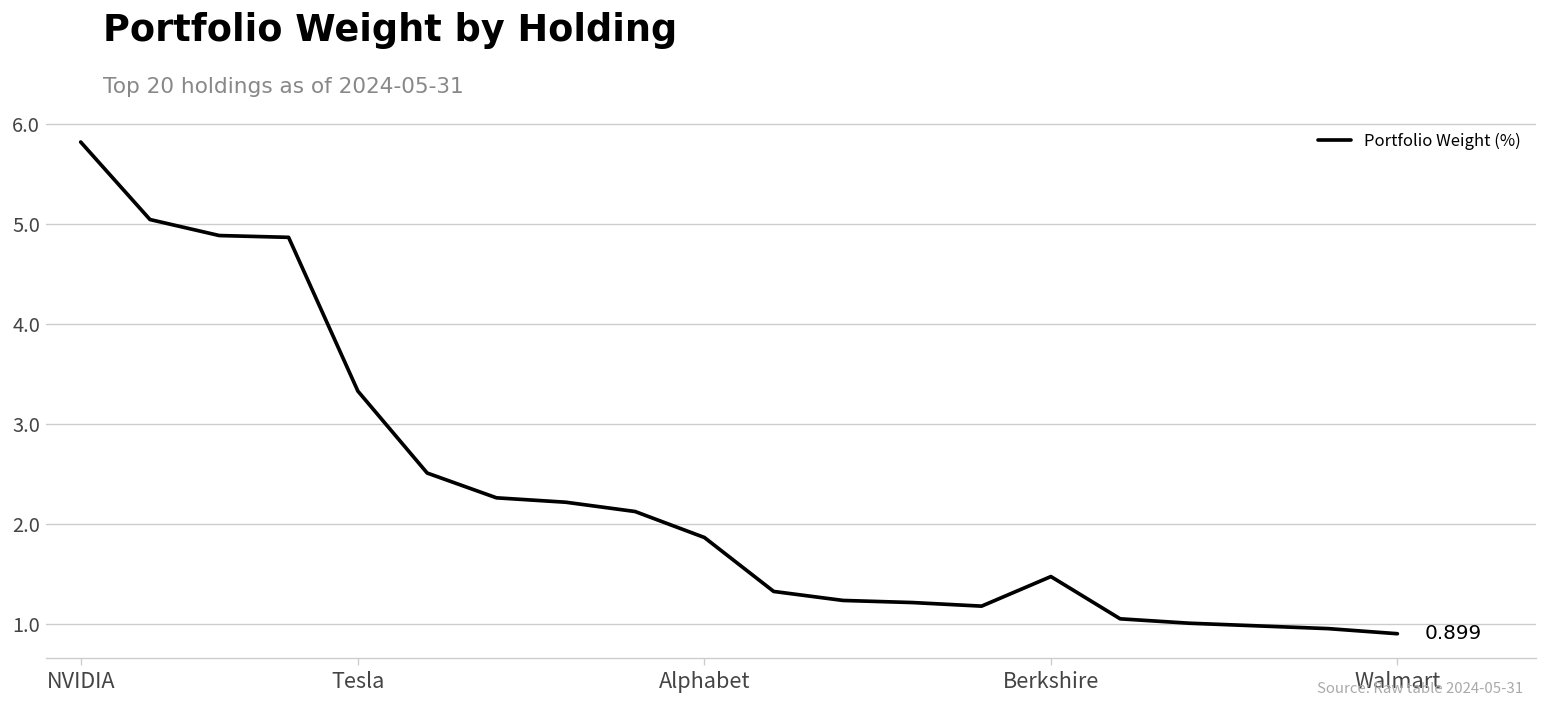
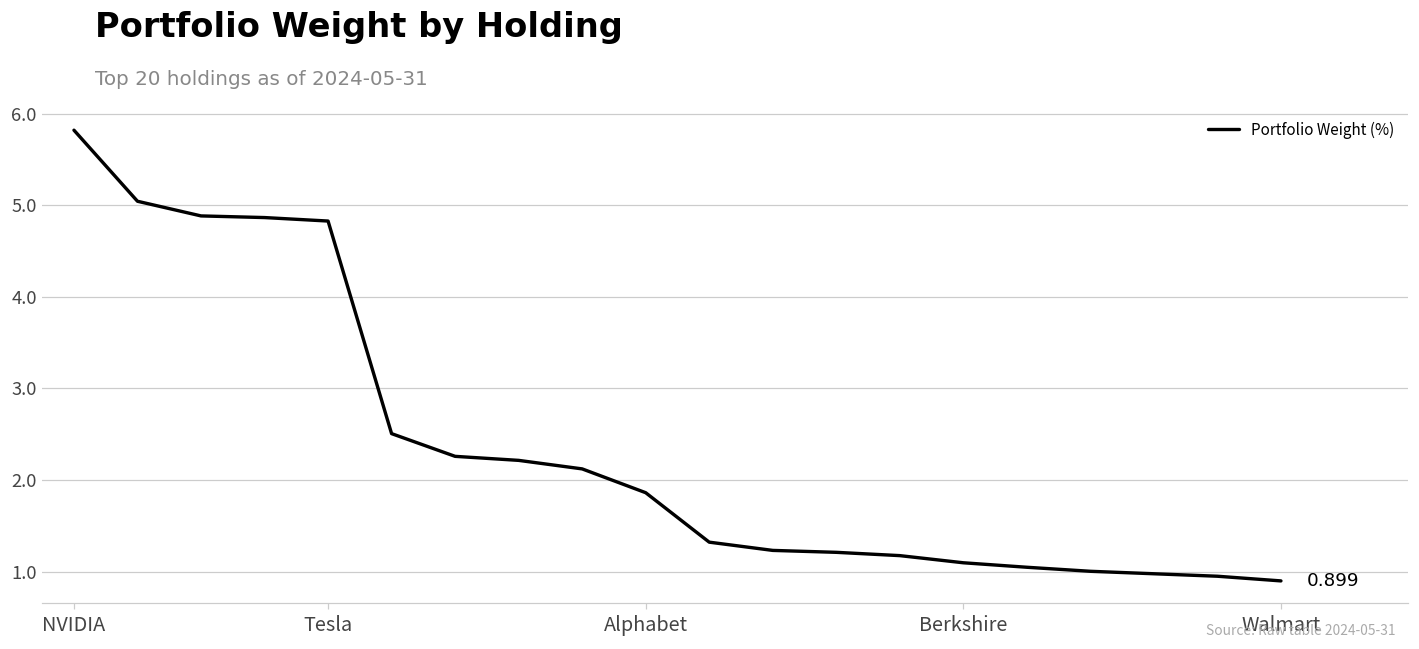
  {
    "NVIDIA": 5.8,
-   "Tesla": 3.3,
+   "Tesla": 4.8,
    "Alphabet": 1.9,
-   "Berkshire": 1.5
+   "Berkshire": 1.1
  }
